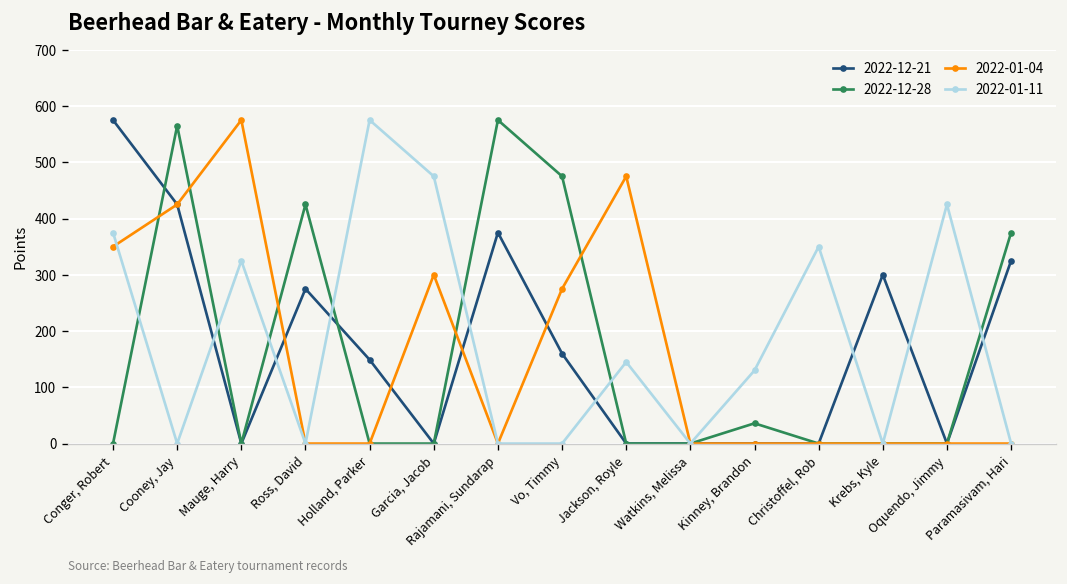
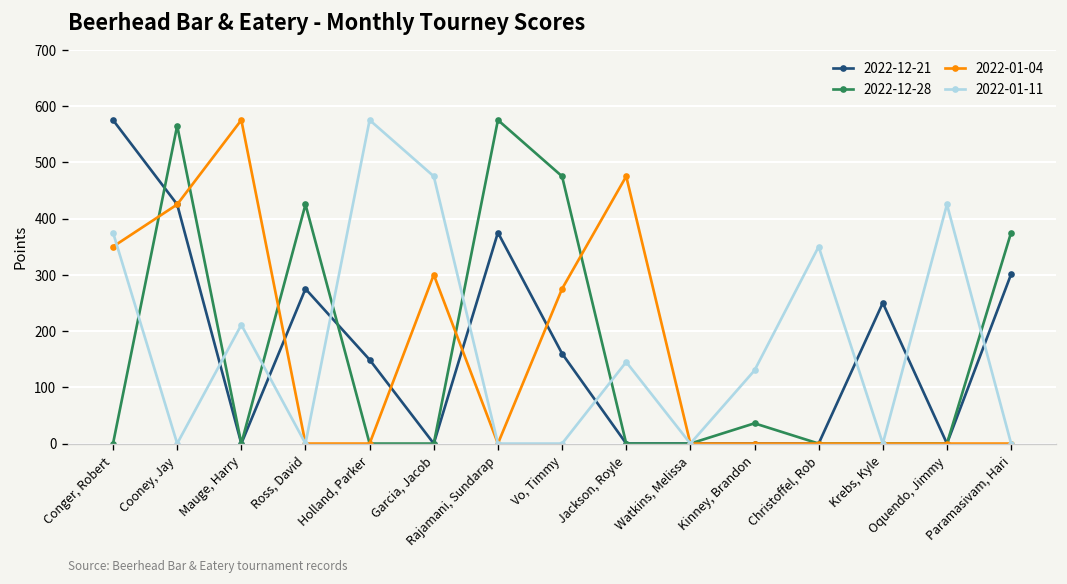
  {
    "2022-12-21": {
      "Conger, Robert": 580,
      "Ross, David": 280,
      "Holland, Parker": 150,
      "Rajamani, Sundarap": 380,
      "Vo, Timmy": 160,
-     "Krebs, Kyle": 300,
-     "Paramasivam, Hari": 330
+     "Krebs, Kyle": 250,
+     "Paramasivam, Hari": 300
    },
    "2022-12-28": {
      "Conger, Robert": 0,
      "Cooney, Jay": 570,
      "Ross, David": 430,
      "Rajamani, Sundarap": 580,
      "Vo, Timmy": 480,
      "Kinney, Brandon": 40,
      "Paramasivam, Hari": 380
    },
    "2022-01-04": {
      "Conger, Robert": 350,
      "Mauge, Harry": 580,
      "Garcia, Jacob": 300,
      "Vo, Timmy": 280,
      "Jackson, Royle": 480
    },
    "2022-01-11": {
      "Conger, Robert": 380,
      "Cooney, Jay": 0,
-     "Mauge, Harry": 330,
+     "Mauge, Harry": 210,
      "Holland, Parker": 580,
      "Garcia, Jacob": 480,
      "Vo, Timmy": 0,
      "Jackson, Royle": 150,
      "Kinney, Brandon": 130,
      "Christoffel, Rob": 350,
      "Oquendo, Jimmy": 430
    }
  }
